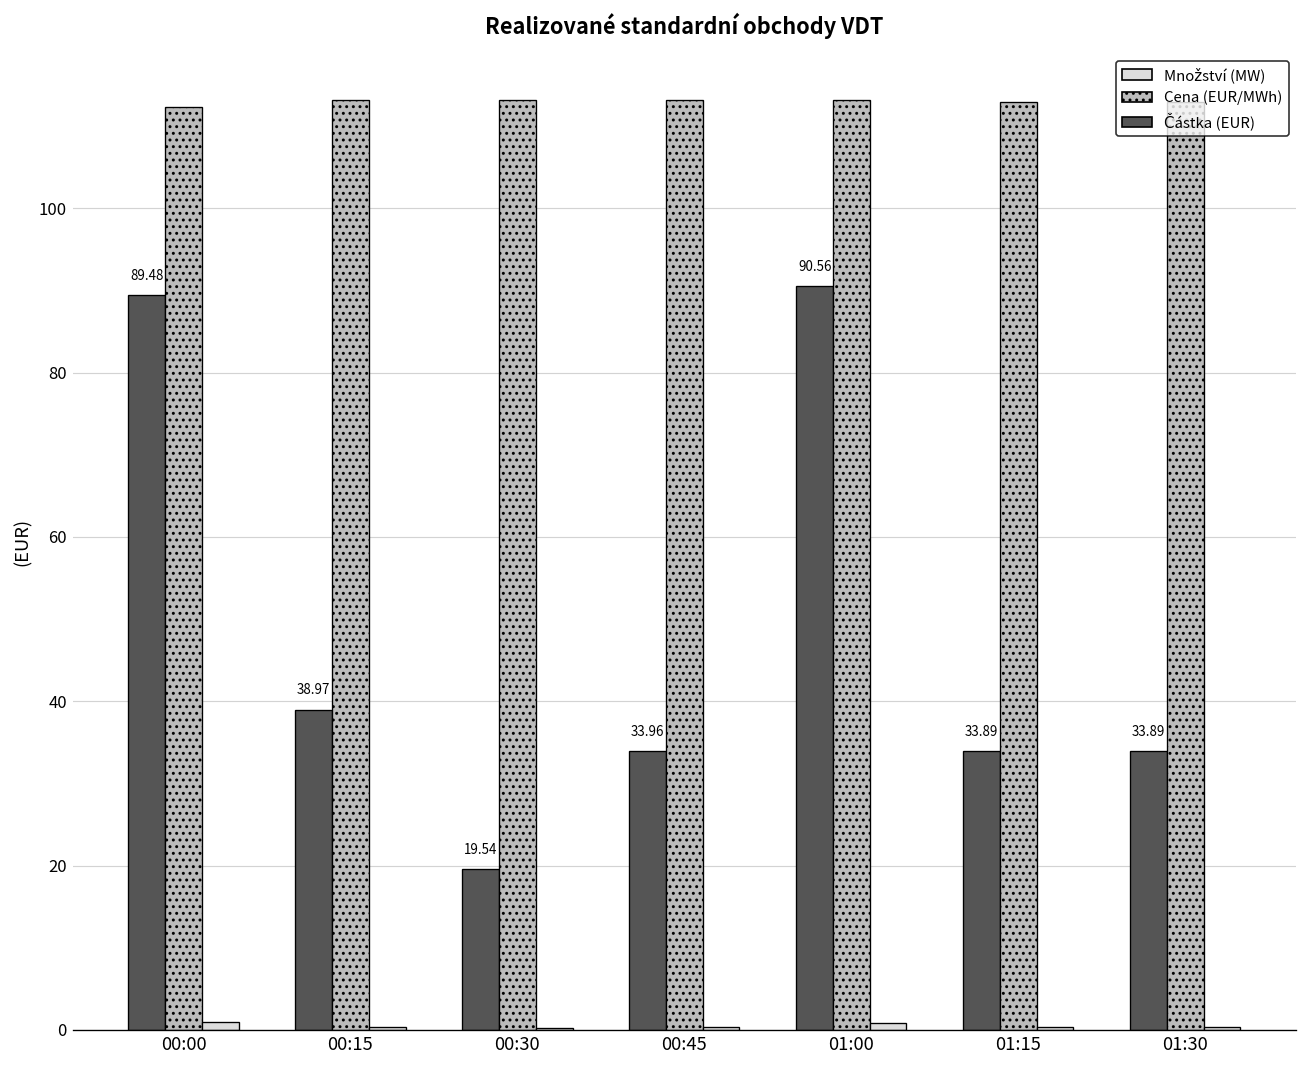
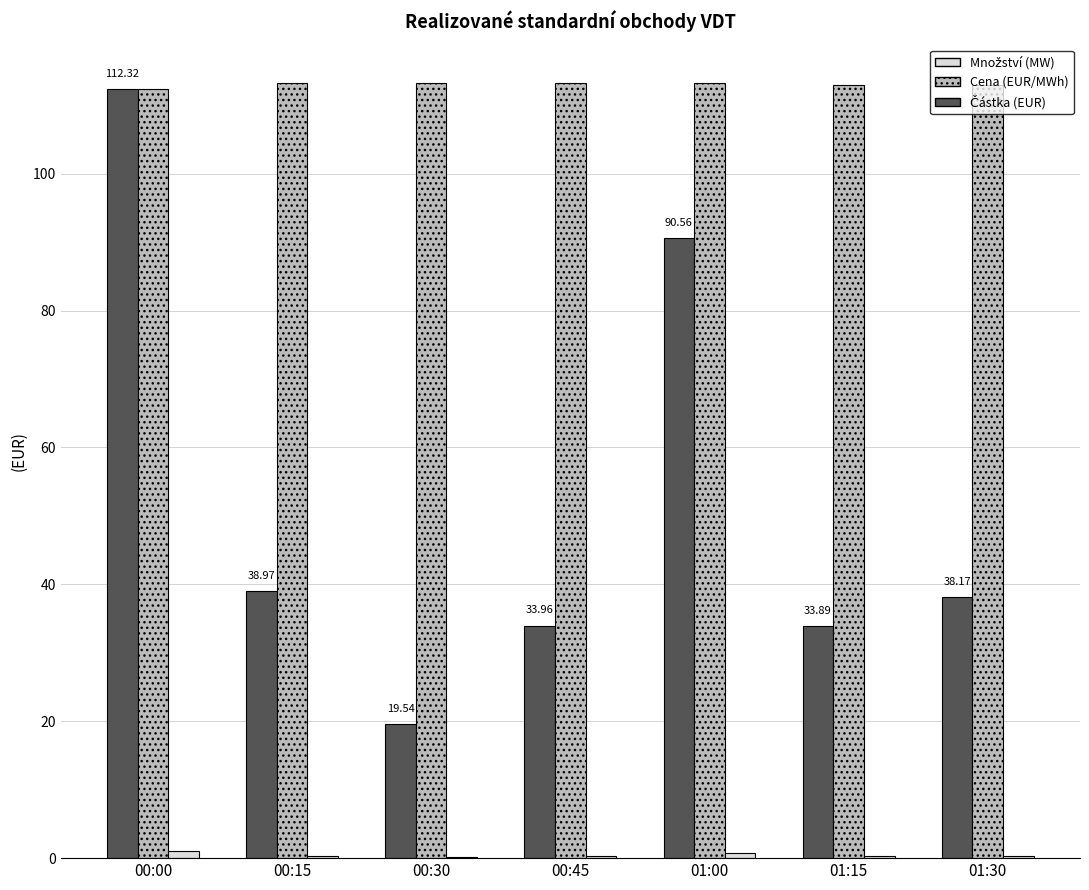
  {
    "Částka (EUR)": {
-     "00:00": 89.48,
+     "00:00": 112.32,
      "00:15": 38.97,
      "00:30": 19.54,
      "00:45": 33.96,
      "01:00": 90.56,
      "01:15": 33.89,
-     "01:30": 33.89
+     "01:30": 38.17
    }
  }
